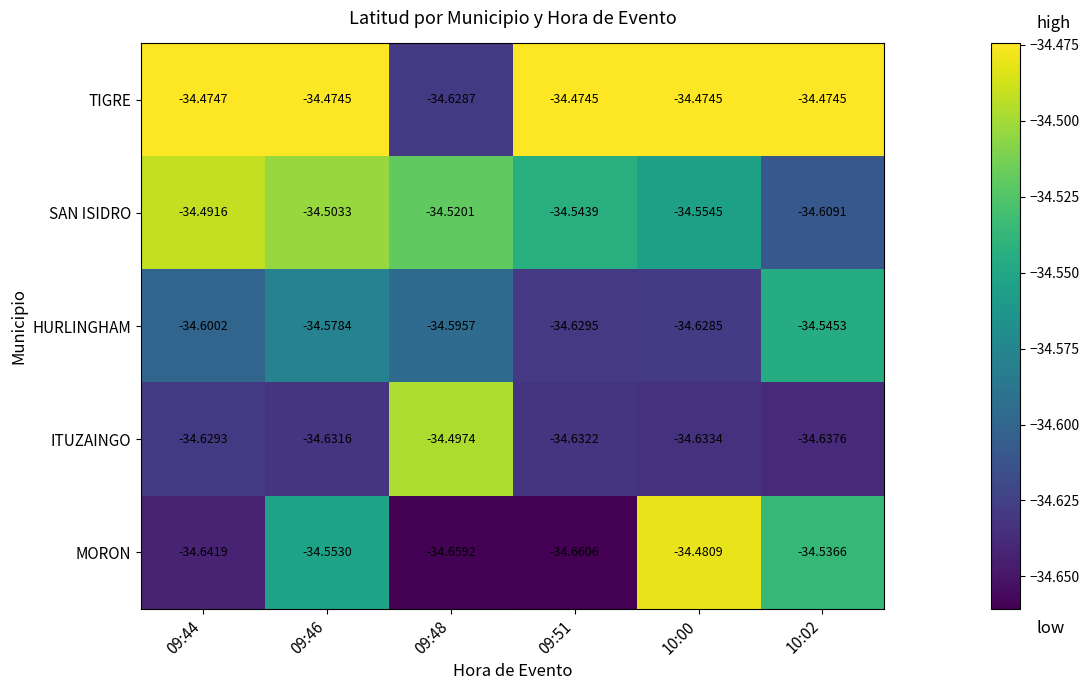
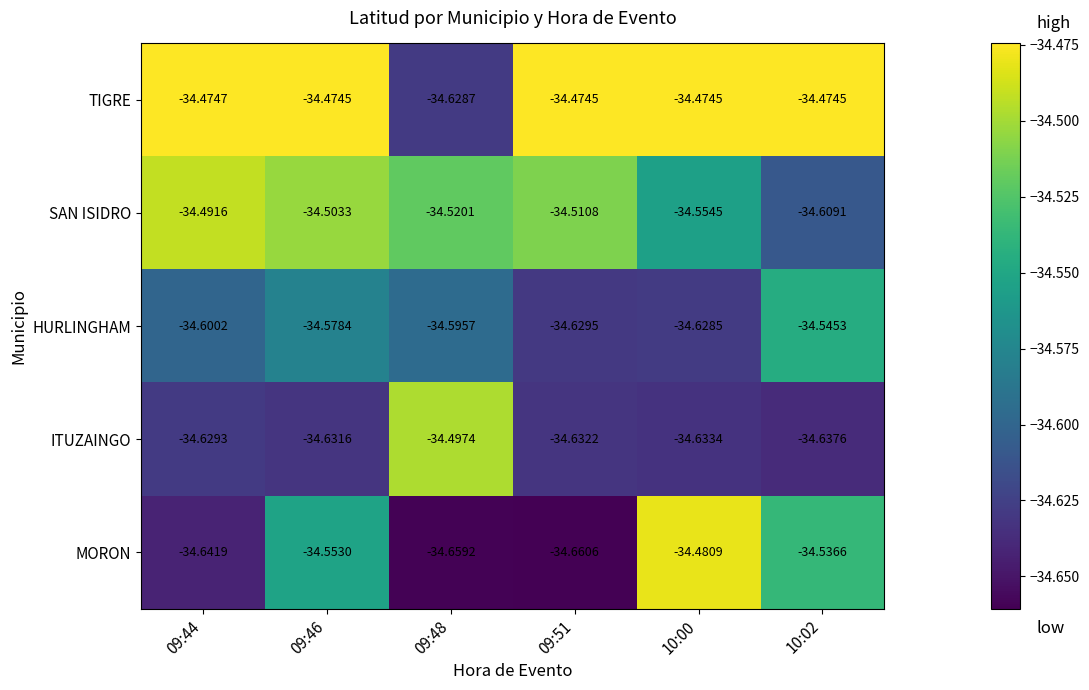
  {
    "TIGRE": {
      "09:44": -34.4747,
      "09:46": -34.4745,
      "09:48": -34.6287,
      "09:51": -34.4745,
      "10:00": -34.4745,
      "10:02": -34.4745
    },
    "SAN ISIDRO": {
      "09:44": -34.4916,
      "09:46": -34.5033,
      "09:48": -34.5201,
-     "09:51": -34.5439,
+     "09:51": -34.5108,
      "10:00": -34.5545,
      "10:02": -34.6091
    },
    "HURLINGHAM": {
      "09:44": -34.6002,
      "09:46": -34.5784,
      "09:48": -34.5957,
      "09:51": -34.6295,
      "10:00": -34.6285,
      "10:02": -34.5453
    },
    "ITUZAINGO": {
      "09:44": -34.6293,
      "09:46": -34.6316,
      "09:48": -34.4974,
      "09:51": -34.6322,
      "10:00": -34.6334,
      "10:02": -34.6376
    },
    "MORON": {
      "09:44": -34.6419,
      "09:46": -34.5530,
      "09:48": -34.6592,
      "09:51": -34.6606,
      "10:00": -34.4809,
      "10:02": -34.5366
    }
  }
